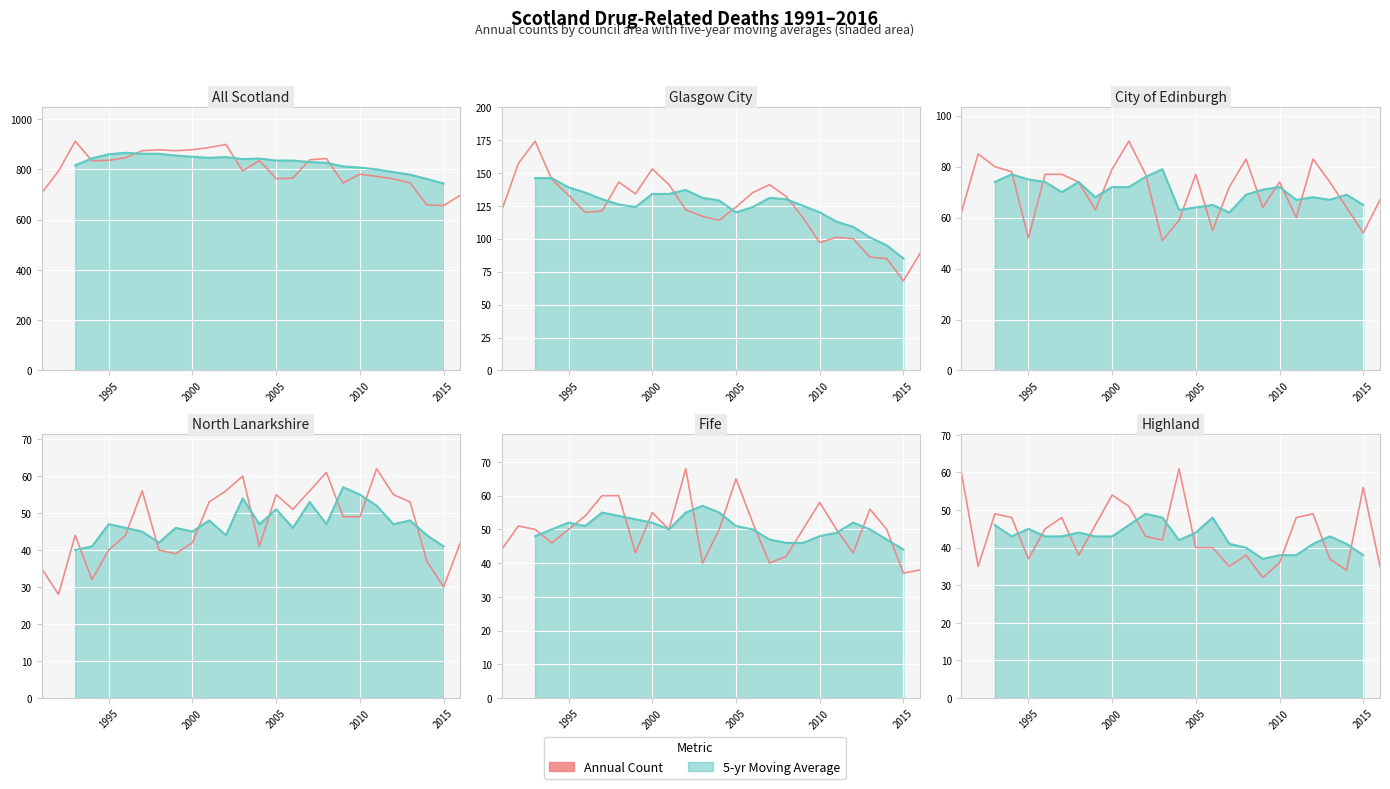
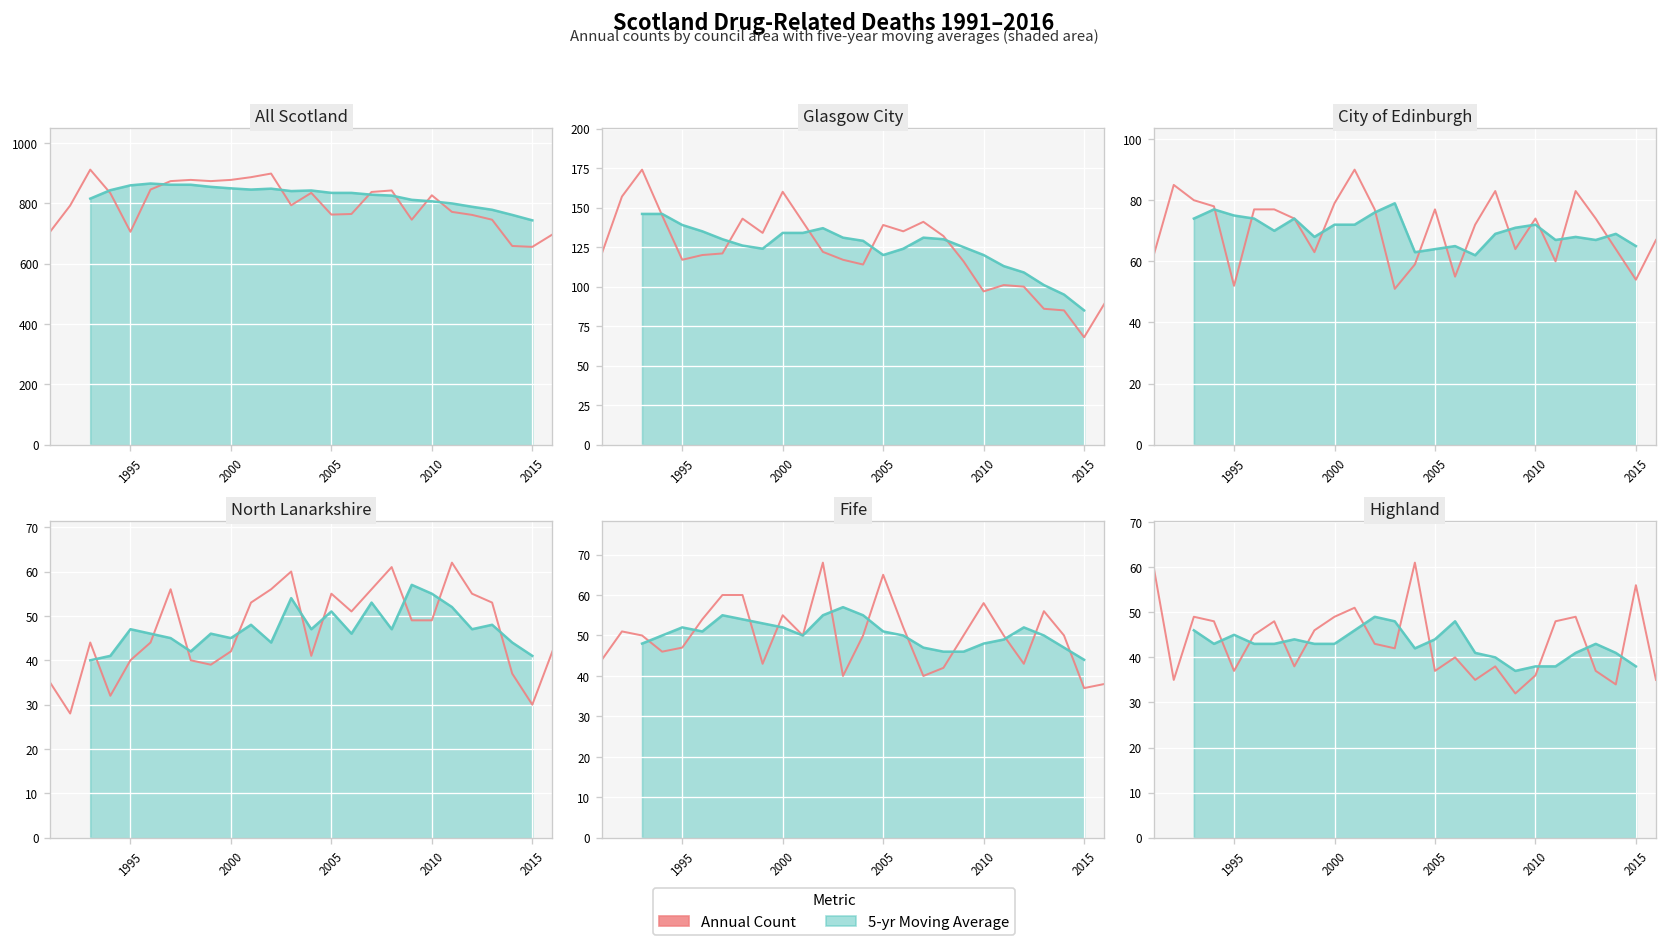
  {
    "All Scotland": {
      "Annual Count": {
-       "1995": 840,
+       "1995": 710,
        "2000": 880,
        "2005": 760,
-       "2010": 780,
+       "2010": 830,
        "2015": 660
      }
    },
    "Glasgow City": {
      "Annual Count": {
-       "1995": 133,
-       "2000": 153,
-       "2005": 124,
+       "1995": 117,
+       "2000": 160,
+       "2005": 139,
        "2010": 97,
        "2015": 68
      }
    },
    "City of Edinburgh": {
      "Annual Count": {
        "1995": 52,
        "2000": 79,
        "2005": 77,
        "2010": 74,
        "2015": 54
      }
    },
    "North Lanarkshire": {
      "Annual Count": {
        "1995": 40,
        "2000": 42,
        "2005": 55,
        "2010": 49,
        "2015": 30
      }
    },
    "Fife": {
      "Annual Count": {
-       "1995": 50,
+       "1995": 47,
        "2000": 55,
        "2005": 65,
        "2010": 58,
        "2015": 37
      }
    },
    "Highland": {
      "Annual Count": {
        "1995": 37,
-       "2000": 54,
-       "2005": 40,
+       "2000": 49,
+       "2005": 37,
        "2010": 36,
        "2015": 56
      }
    }
  }
